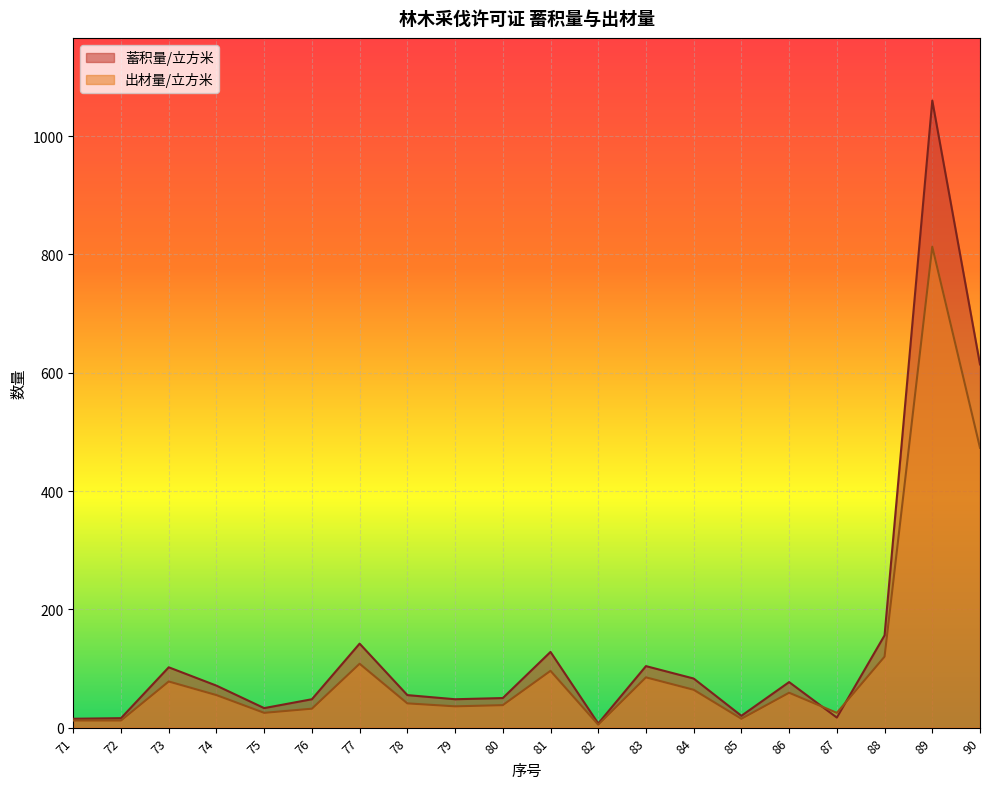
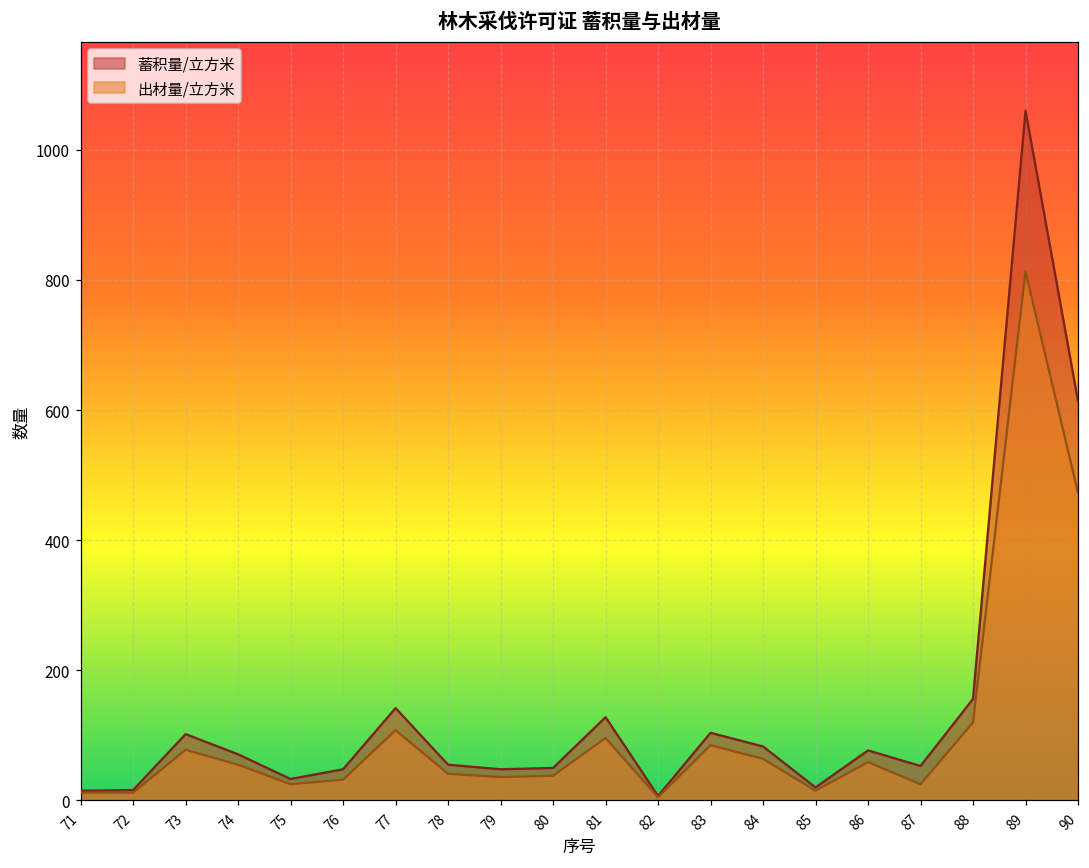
  {
    "蓄积量/立方米": {
      "73": 100,
      "74": 70,
      "75": 30,
      "76": 50,
      "77": 140,
      "78": 60,
      "79": 50,
      "80": 50,
      "81": 130,
      "83": 100,
      "84": 80,
      "85": 20,
      "86": 80,
-     "87": 20,
+     "87": 50,
      "88": 160,
      "89": 1060,
      "90": 610
    },
    "出材量/立方米": {
      "73": 80,
      "74": 60,
      "75": 30,
      "76": 30,
      "77": 110,
      "78": 40,
      "79": 40,
      "80": 40,
      "81": 100,
      "83": 90,
      "84": 60,
      "85": 20,
      "86": 60,
      "87": 30,
      "88": 120,
      "89": 810,
      "90": 470
    }
  }
